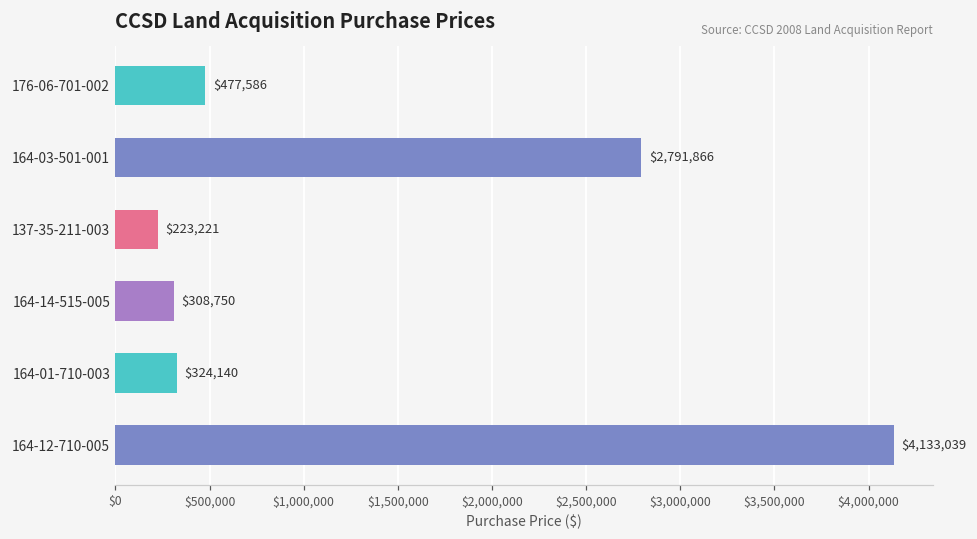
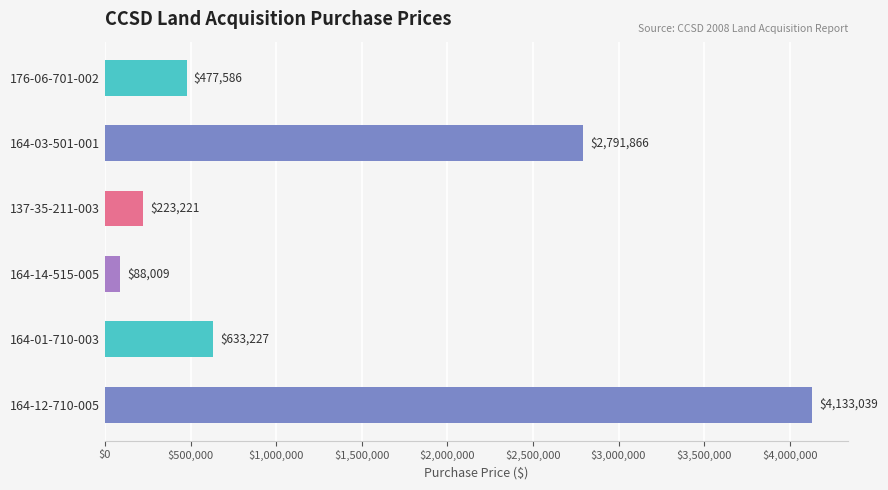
  {
    "176-06-701-002": "$477,586",
    "164-03-501-001": "$2,791,866",
    "137-35-211-003": "$223,221",
-   "164-14-515-005": "$308,750",
-   "164-01-710-003": "$324,140",
+   "164-14-515-005": "$88,009",
+   "164-01-710-003": "$633,227",
    "164-12-710-005": "$4,133,039"
  }
